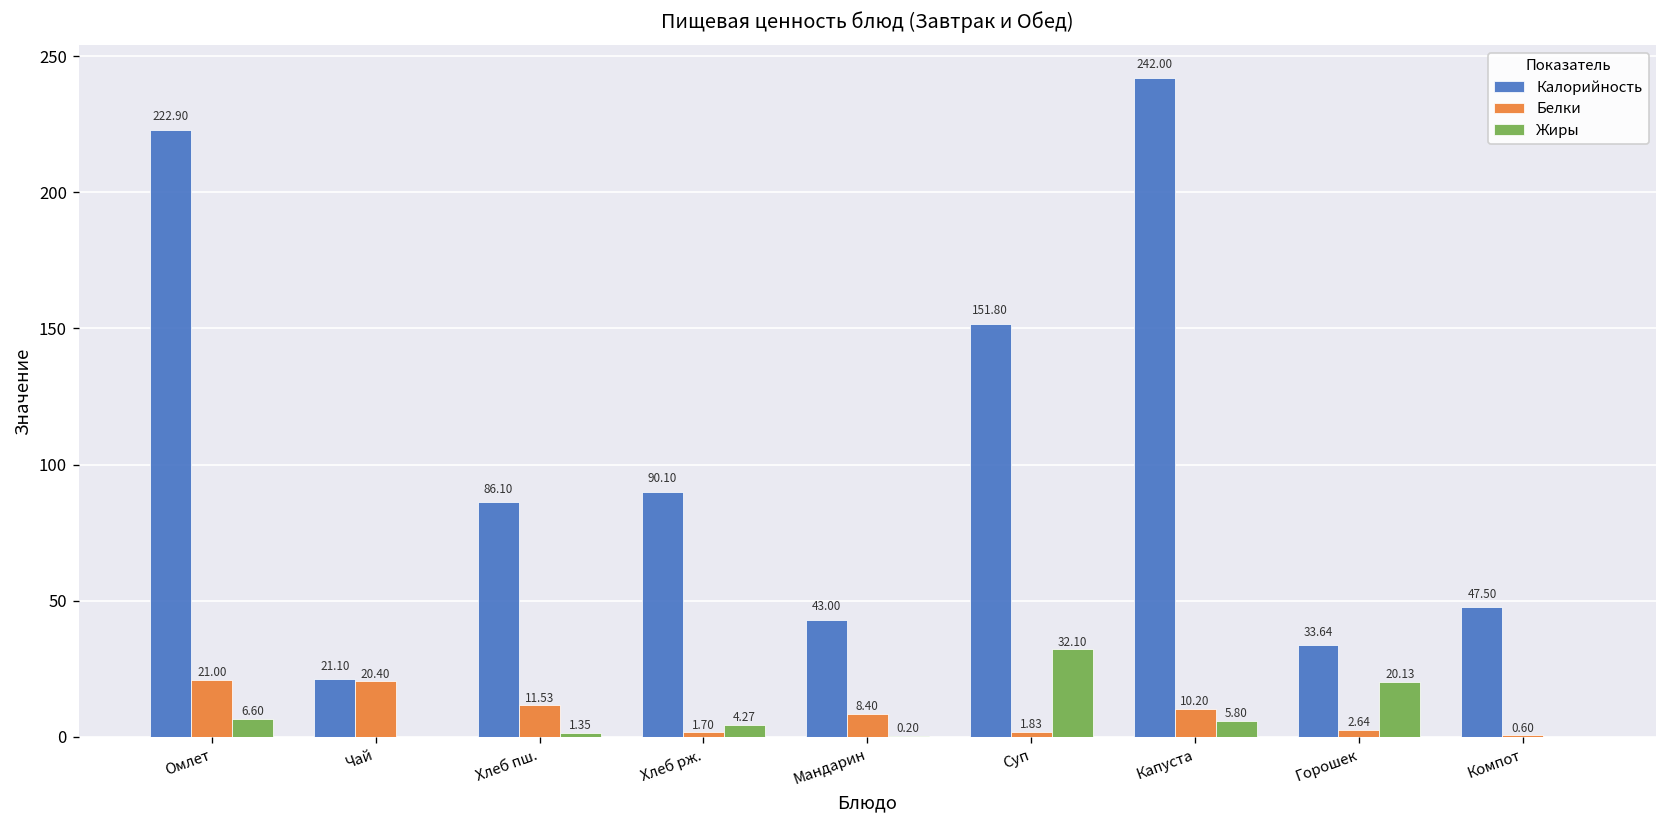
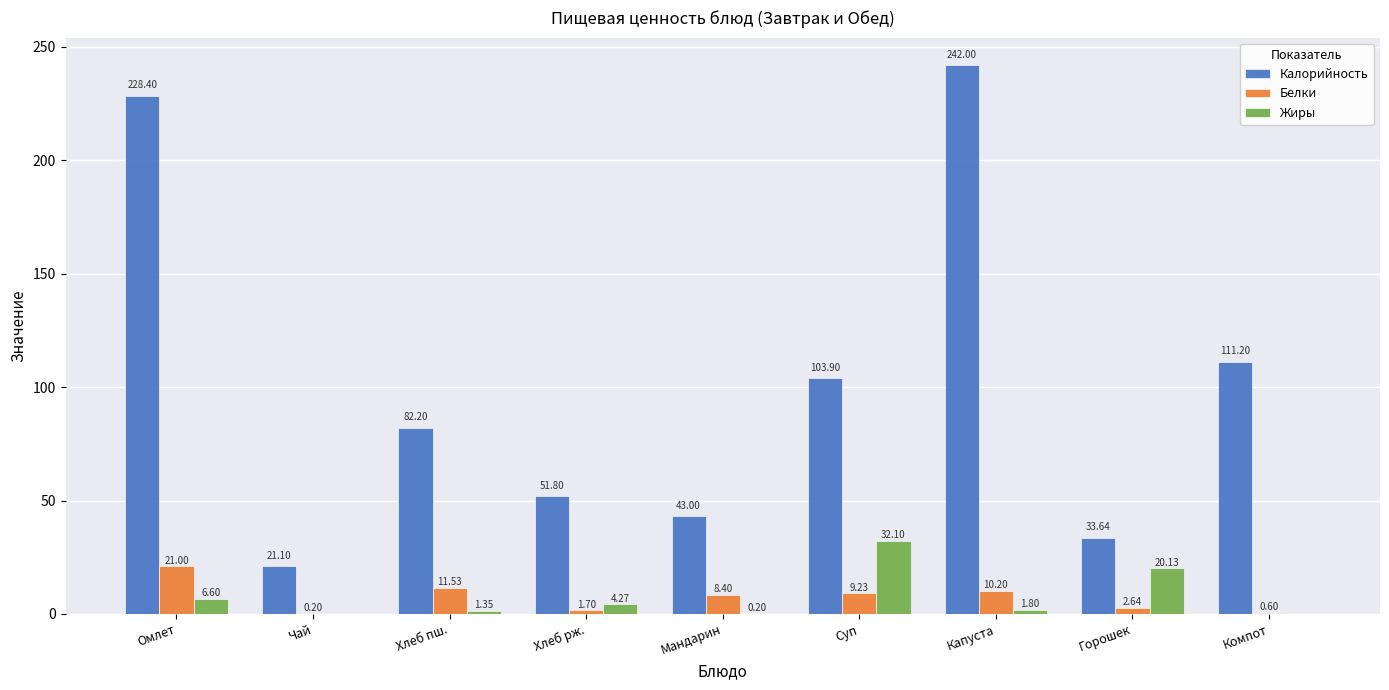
  {
    "Калорийность": {
-     "Омлет": 222.90,
+     "Омлет": 228.40,
      "Чай": 21.10,
-     "Хлеб пш.": 86.10,
-     "Хлеб рж.": 90.10,
+     "Хлеб пш.": 82.20,
+     "Хлеб рж.": 51.80,
      "Мандарин": 43.00,
-     "Суп": 151.80,
+     "Суп": 103.90,
      "Капуста": 242.00,
      "Горошек": 33.64,
-     "Компот": 47.50
+     "Компот": 111.20
    },
    "Белки": {
      "Омлет": 21.00,
-     "Чай": 20.40,
+     "Чай": 0.20,
      "Хлеб пш.": 11.53,
      "Хлеб рж.": 1.70,
      "Мандарин": 8.40,
-     "Суп": 1.83,
+     "Суп": 9.23,
      "Капуста": 10.20,
      "Горошек": 2.64,
      "Компот": 0.60
    },
    "Жиры": {
      "Омлет": 6.60,
      "Хлеб пш.": 1.35,
      "Хлеб рж.": 4.27,
      "Мандарин": 0.20,
      "Суп": 32.10,
-     "Капуста": 5.80,
+     "Капуста": 1.80,
      "Горошек": 20.13
    }
  }
